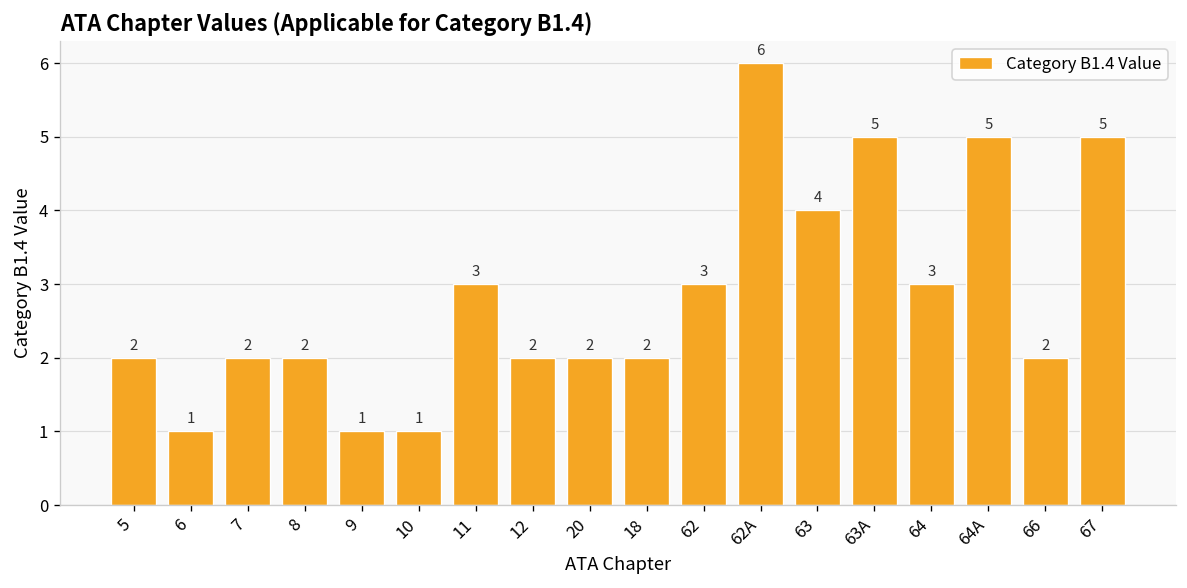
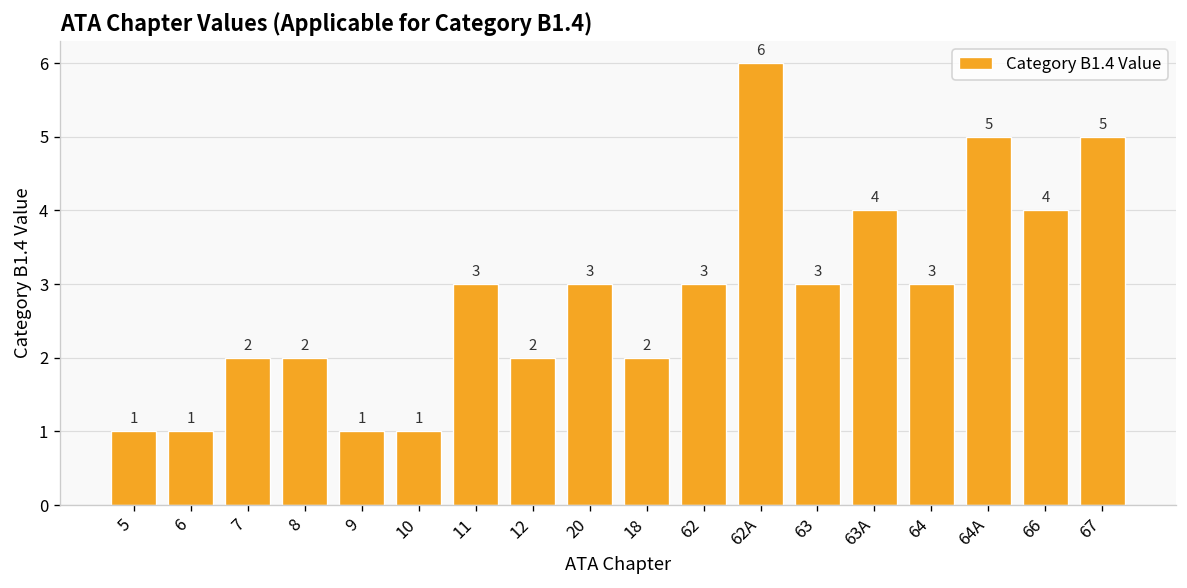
  {
-   "5": 2,
+   "5": 1,
    "6": 1,
    "7": 2,
    "8": 2,
    "9": 1,
    "10": 1,
    "11": 3,
    "12": 2,
-   "20": 2,
+   "20": 3,
    "18": 2,
    "62": 3,
    "62A": 6,
-   "63": 4,
-   "63A": 5,
+   "63": 3,
+   "63A": 4,
    "64": 3,
    "64A": 5,
-   "66": 2,
+   "66": 4,
    "67": 5
  }
